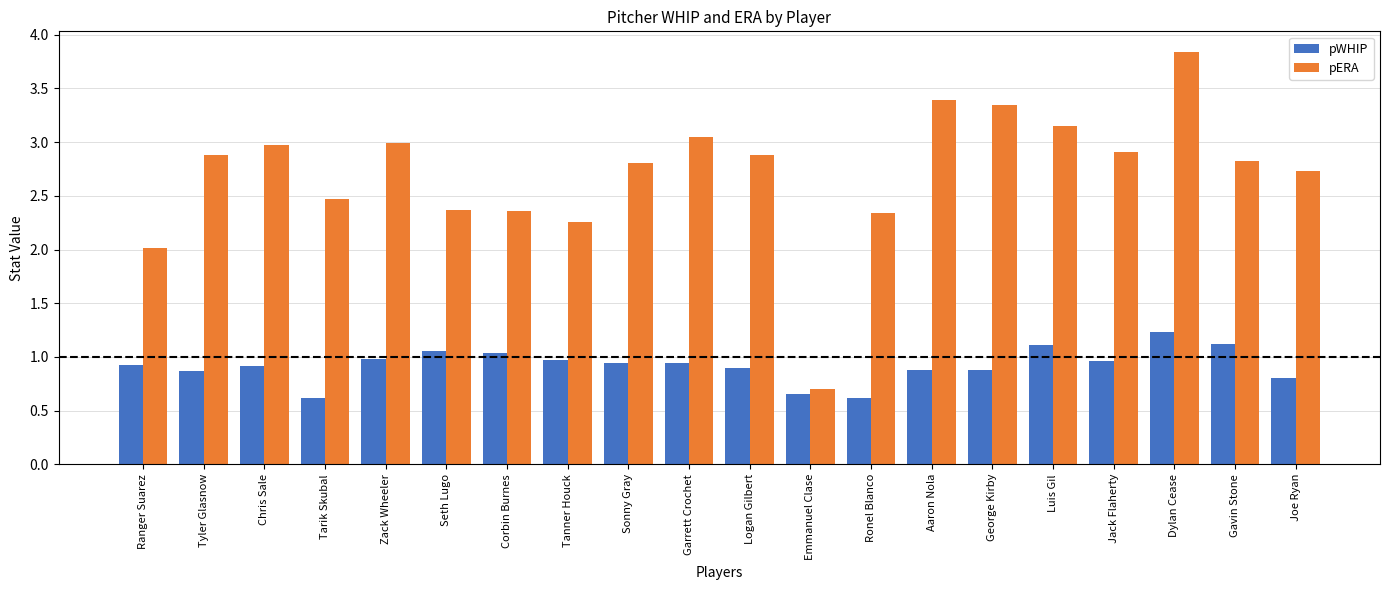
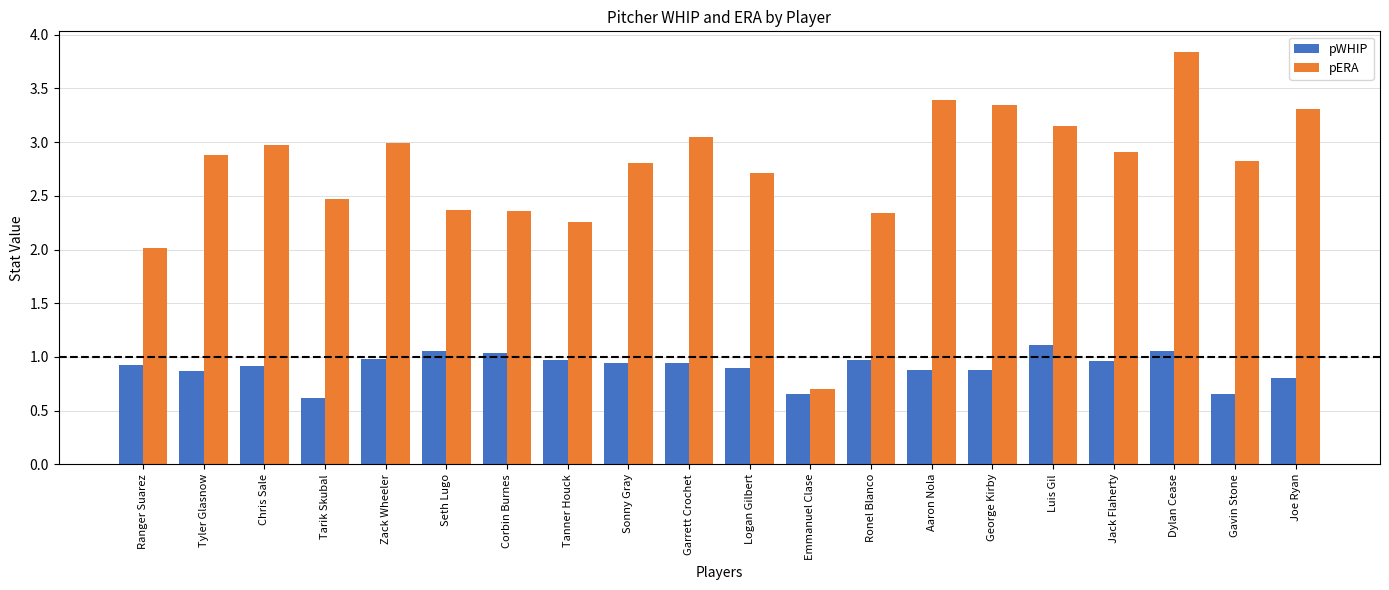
  {
    "pWHIP": {
      "Ranger Suarez": 0.93,
      "Tyler Glasnow": 0.87,
      "Chris Sale": 0.92,
      "Tarik Skubal": 0.62,
      "Zack Wheeler": 0.98,
      "Seth Lugo": 1.06,
      "Corbin Burnes": 1.04,
      "Tanner Houck": 0.97,
      "Sonny Gray": 0.95,
      "Garrett Crochet": 0.94,
      "Logan Gilbert": 0.89,
      "Emmanuel Clase": 0.65,
-     "Ronel Blanco": 0.61,
+     "Ronel Blanco": 0.97,
      "Aaron Nola": 0.88,
      "George Kirby": 0.88,
      "Luis Gil": 1.11,
      "Jack Flaherty": 0.96,
-     "Dylan Cease": 1.23,
-     "Gavin Stone": 1.12,
+     "Dylan Cease": 1.06,
+     "Gavin Stone": 0.65,
      "Joe Ryan": 0.81
    },
    "pERA": {
      "Ranger Suarez": 2.01,
      "Tyler Glasnow": 2.88,
      "Chris Sale": 2.97,
      "Tarik Skubal": 2.47,
      "Zack Wheeler": 2.99,
      "Seth Lugo": 2.37,
      "Corbin Burnes": 2.36,
      "Tanner Houck": 2.26,
      "Sonny Gray": 2.81,
      "Garrett Crochet": 3.05,
-     "Logan Gilbert": 2.88,
+     "Logan Gilbert": 2.71,
      "Emmanuel Clase": 0.70,
      "Ronel Blanco": 2.34,
      "Aaron Nola": 3.39,
      "George Kirby": 3.35,
      "Luis Gil": 3.15,
      "Jack Flaherty": 2.91,
      "Dylan Cease": 3.84,
      "Gavin Stone": 2.82,
-     "Joe Ryan": 2.73
+     "Joe Ryan": 3.31
    }
  }
